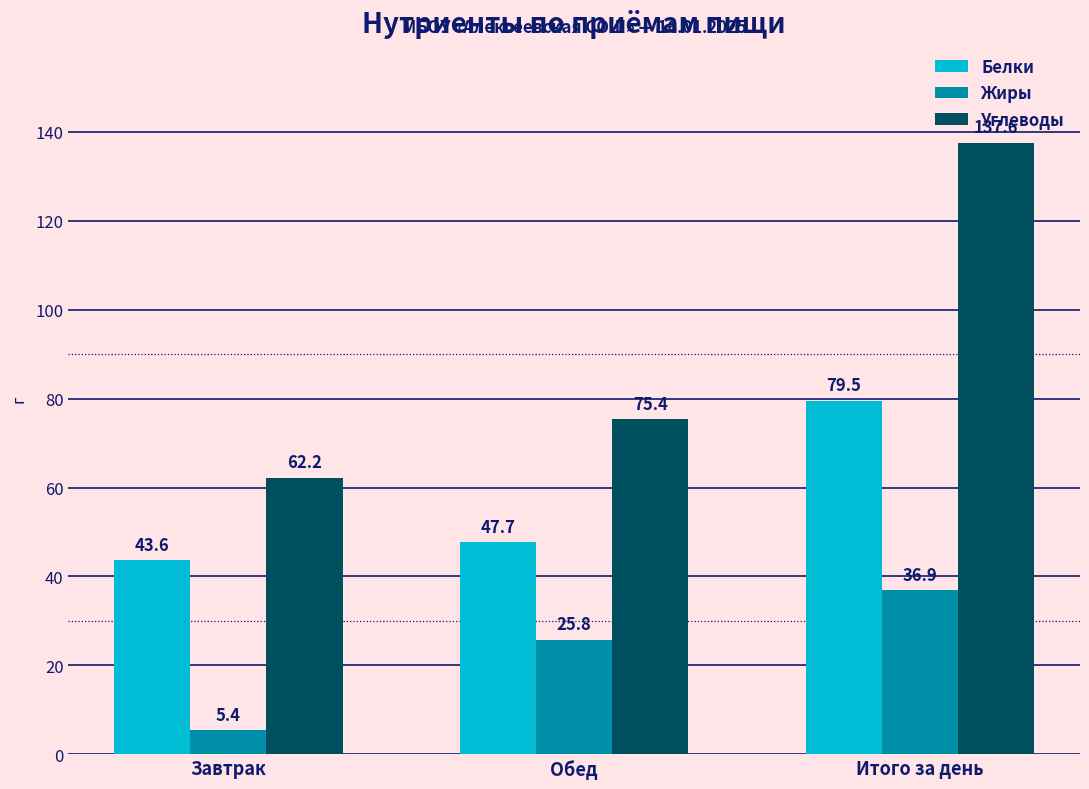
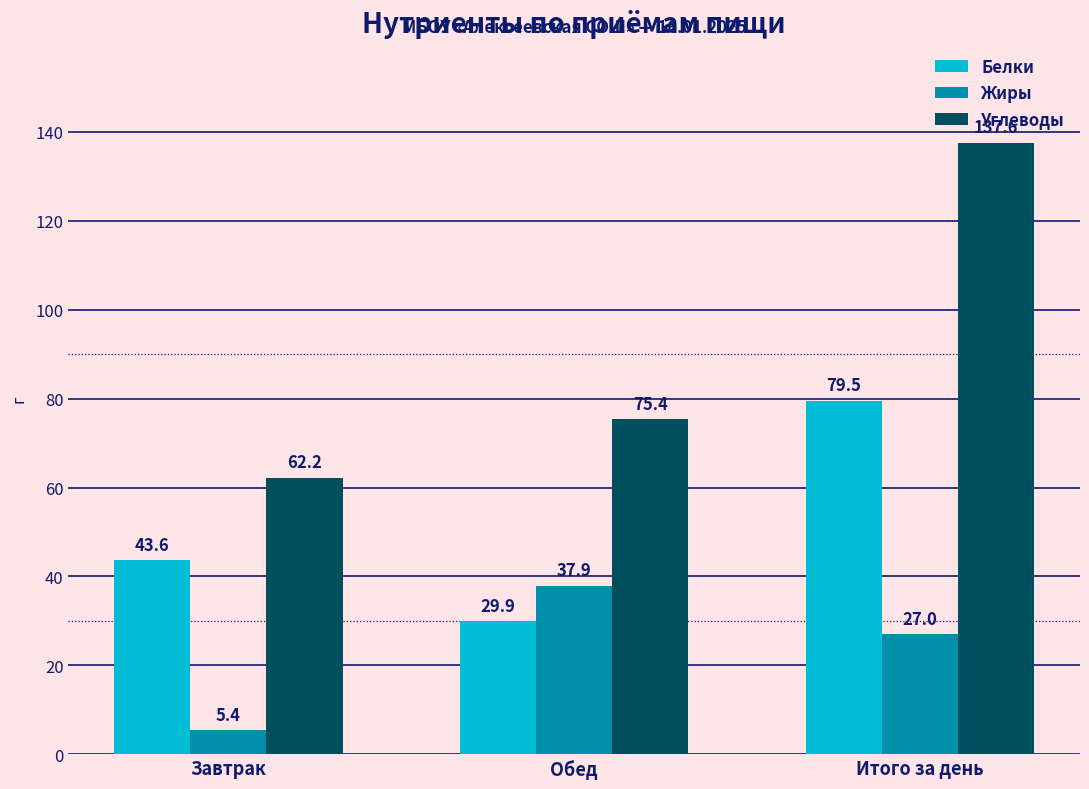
  {
    "Белки": {
      "Завтрак": 43.6,
-     "Обед": 47.7,
+     "Обед": 29.9,
      "Итого за день": 79.5
    },
    "Жиры": {
      "Завтрак": 5.4,
-     "Обед": 25.8,
-     "Итого за день": 36.9
+     "Обед": 37.9,
+     "Итого за день": 27.0
    },
    "Углеводы": {
      "Завтрак": 62.2,
      "Обед": 75.4,
      "Итого за день": 137.6
    }
  }
